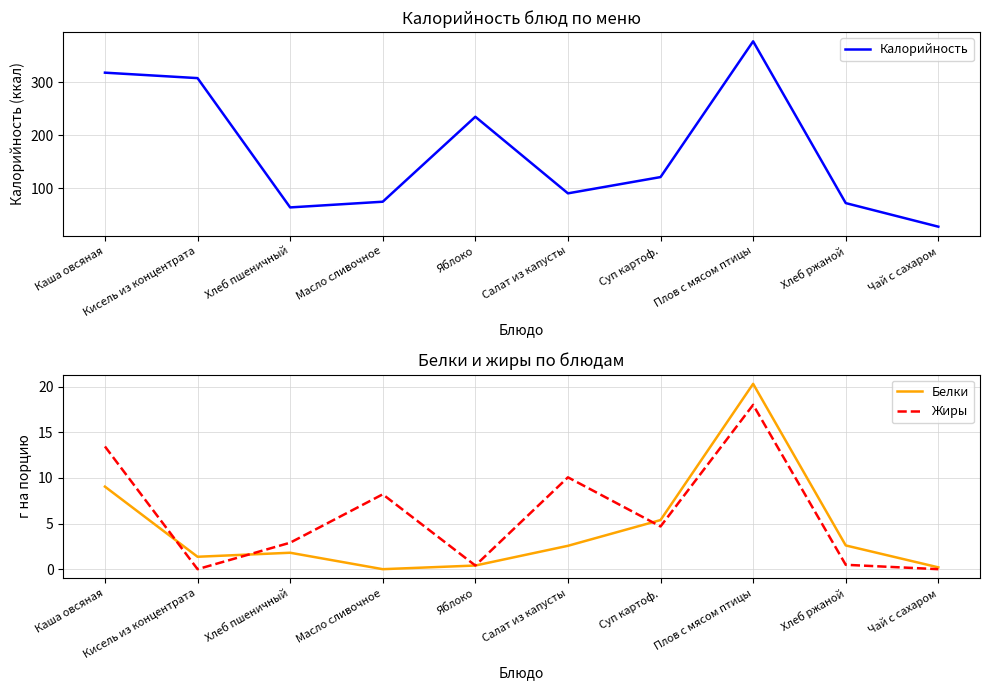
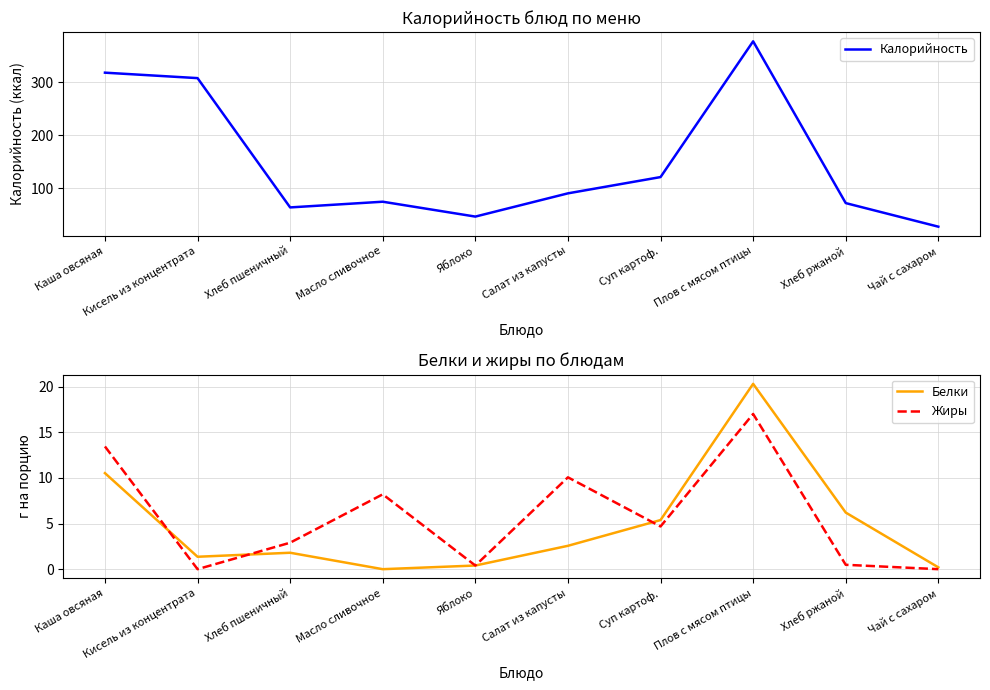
  {
    "Калорийность блюд по меню": {
      "Каша овсяная": 320,
      "Кисель из концентрата": 310,
      "Хлеб пшеничный": 60,
      "Масло сливочное": 80,
-     "Яблоко": 240,
+     "Яблоко": 50,
      "Салат из капусты": 90,
      "Суп картоф.": 120,
      "Плов с мясом птицы": 380,
      "Хлеб ржаной": 70,
      "Чай с сахаром": 30
    },
    "Белки и жиры по блюдам": {
      "Белки": {
-       "Каша овсяная": 9,
+       "Каша овсяная": 11,
        "Кисель из концентрата": 1,
        "Хлеб пшеничный": 2,
        "Масло сливочное": 0,
        "Салат из капусты": 3,
        "Суп картоф.": 5,
        "Плов с мясом птицы": 20,
-       "Хлеб ржаной": 3
+       "Хлеб ржаной": 6
      },
      "Жиры": {
        "Каша овсяная": 13,
        "Кисель из концентрата": 0,
        "Хлеб пшеничный": 3,
        "Масло сливочное": 8,
        "Салат из капусты": 10,
        "Суп картоф.": 5,
-       "Плов с мясом птицы": 18,
+       "Плов с мясом птицы": 17,
        "Хлеб ржаной": 0
      }
    }
  }
